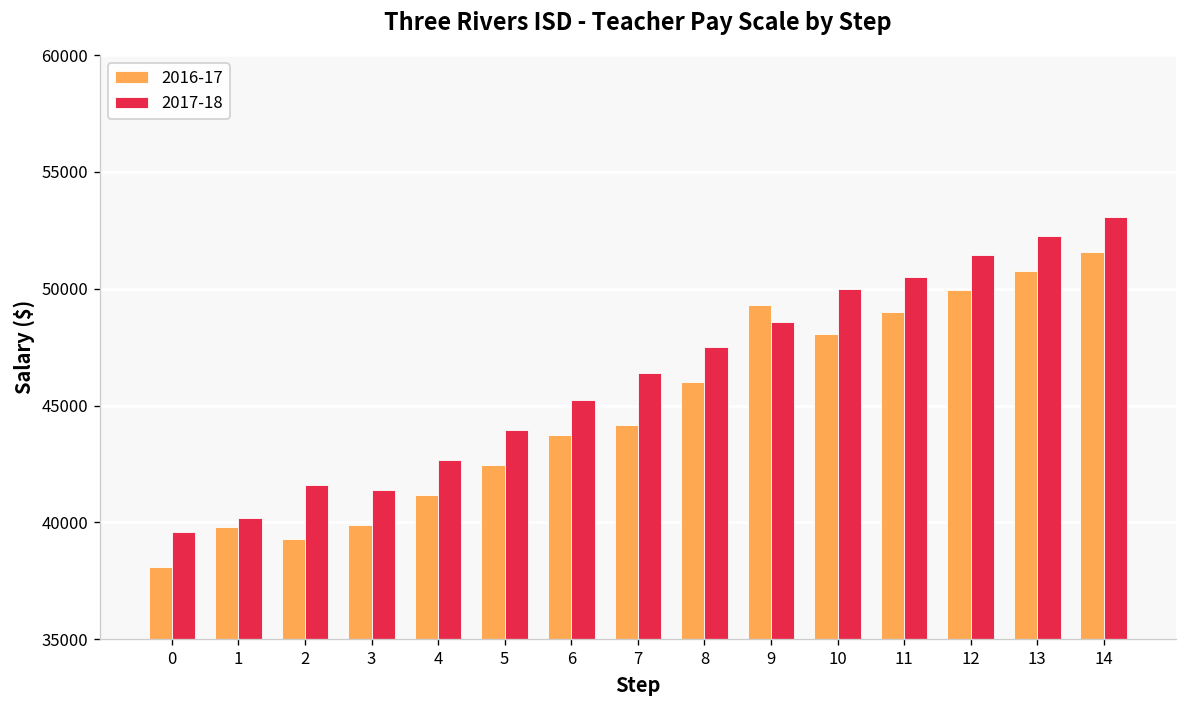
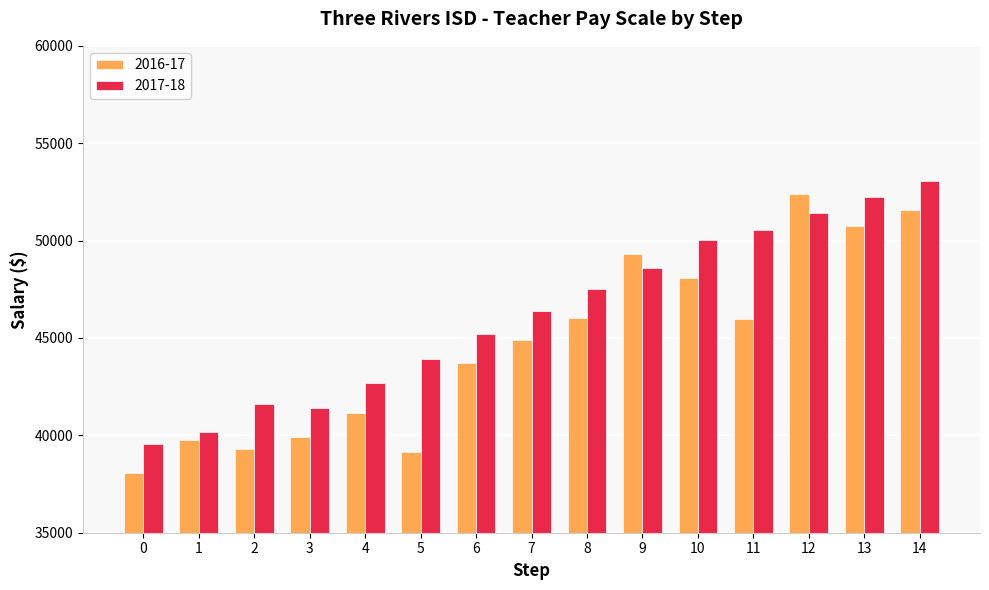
  {
    "2016-17": {
      "0": 38100,
      "1": 39800,
      "2": 39300,
      "3": 39900,
      "4": 41200,
-     "5": 42400,
+     "5": 39200,
      "6": 43700,
-     "7": 44200,
+     "7": 44900,
      "8": 46000,
      "9": 49300,
      "10": 48100,
-     "11": 49000,
-     "12": 49900,
+     "11": 46000,
+     "12": 52400,
      "13": 50800,
      "14": 51600
    },
    "2017-18": {
      "0": 39600,
      "1": 40200,
      "2": 41600,
      "3": 41400,
      "4": 42700,
      "5": 43900,
      "6": 45200,
      "7": 46400,
      "8": 47500,
      "9": 48600,
      "10": 50000,
      "11": 50500,
      "12": 51400,
      "13": 52300,
      "14": 53100
    }
  }
